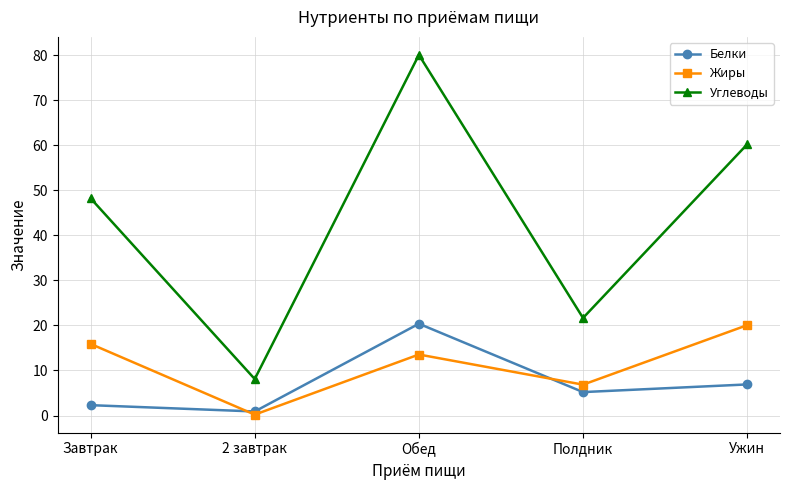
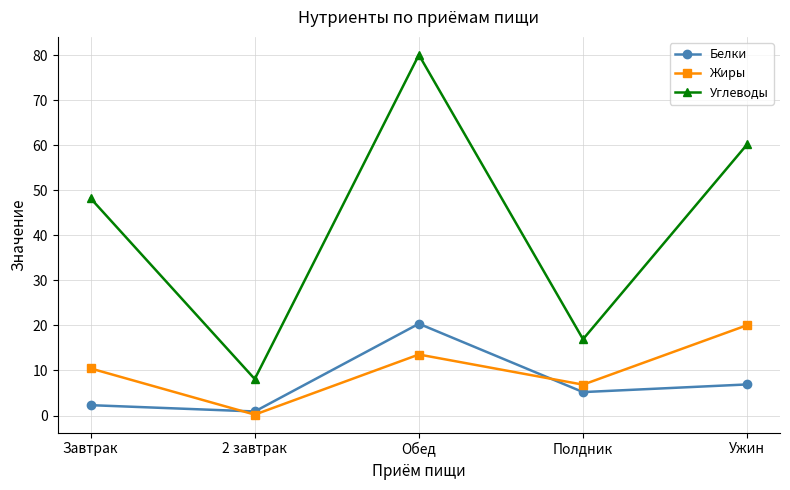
  {
    "Белки": {
      "Завтрак": 2,
      "2 завтрак": 1,
      "Обед": 20,
      "Полдник": 5,
      "Ужин": 7
    },
    "Жиры": {
-     "Завтрак": 16,
+     "Завтрак": 10,
      "2 завтрак": 0,
      "Обед": 14,
      "Полдник": 7,
      "Ужин": 20
    },
    "Углеводы": {
      "Завтрак": 48,
      "2 завтрак": 8,
      "Обед": 80,
-     "Полдник": 22,
+     "Полдник": 17,
      "Ужин": 60
    }
  }
